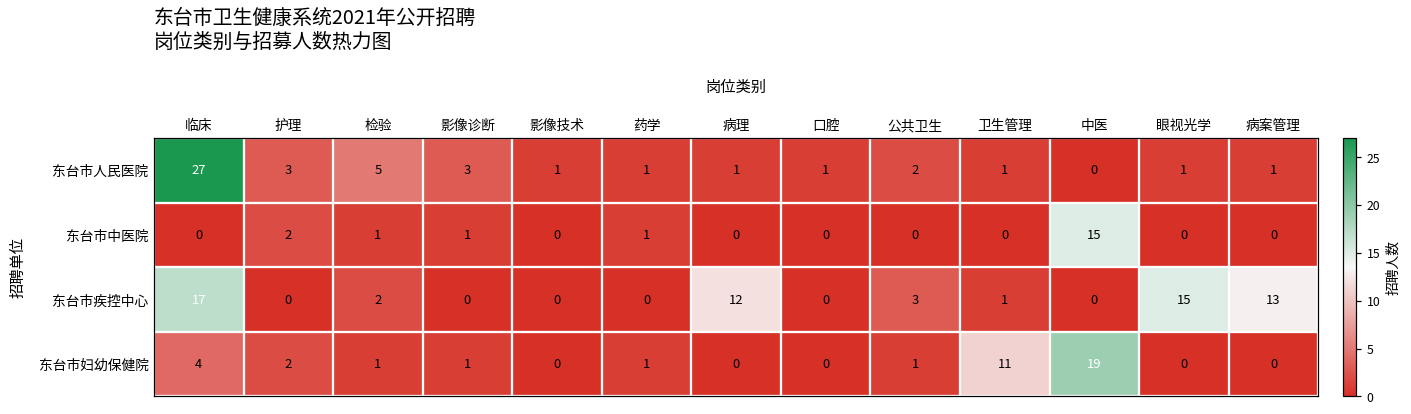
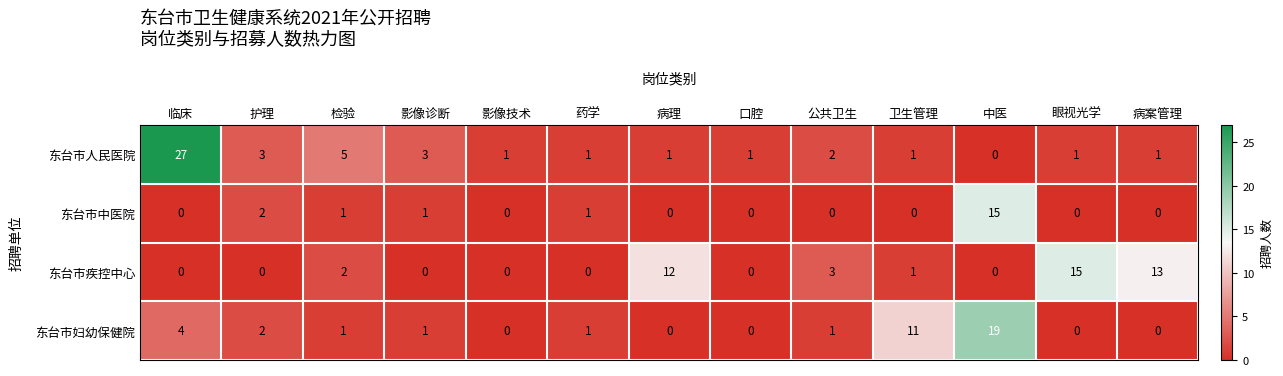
  {
    "东台市人民医院": {
      "临床": 27,
      "护理": 3,
      "检验": 5,
      "影像诊断": 3,
      "影像技术": 1,
      "药学": 1,
      "病理": 1,
      "口腔": 1,
      "公共卫生": 2,
      "卫生管理": 1,
      "中医": 0,
      "眼视光学": 1,
      "病案管理": 1
    },
    "东台市中医院": {
      "临床": 0,
      "护理": 2,
      "检验": 1,
      "影像诊断": 1,
      "影像技术": 0,
      "药学": 1,
      "病理": 0,
      "口腔": 0,
      "公共卫生": 0,
      "卫生管理": 0,
      "中医": 15,
      "眼视光学": 0,
      "病案管理": 0
    },
    "东台市疾控中心": {
-     "临床": 17,
+     "临床": 0,
      "护理": 0,
      "检验": 2,
      "影像诊断": 0,
      "影像技术": 0,
      "药学": 0,
      "病理": 12,
      "口腔": 0,
      "公共卫生": 3,
      "卫生管理": 1,
      "中医": 0,
      "眼视光学": 15,
      "病案管理": 13
    },
    "东台市妇幼保健院": {
      "临床": 4,
      "护理": 2,
      "检验": 1,
      "影像诊断": 1,
      "影像技术": 0,
      "药学": 1,
      "病理": 0,
      "口腔": 0,
      "公共卫生": 1,
      "卫生管理": 11,
      "中医": 19,
      "眼视光学": 0,
      "病案管理": 0
    }
  }
